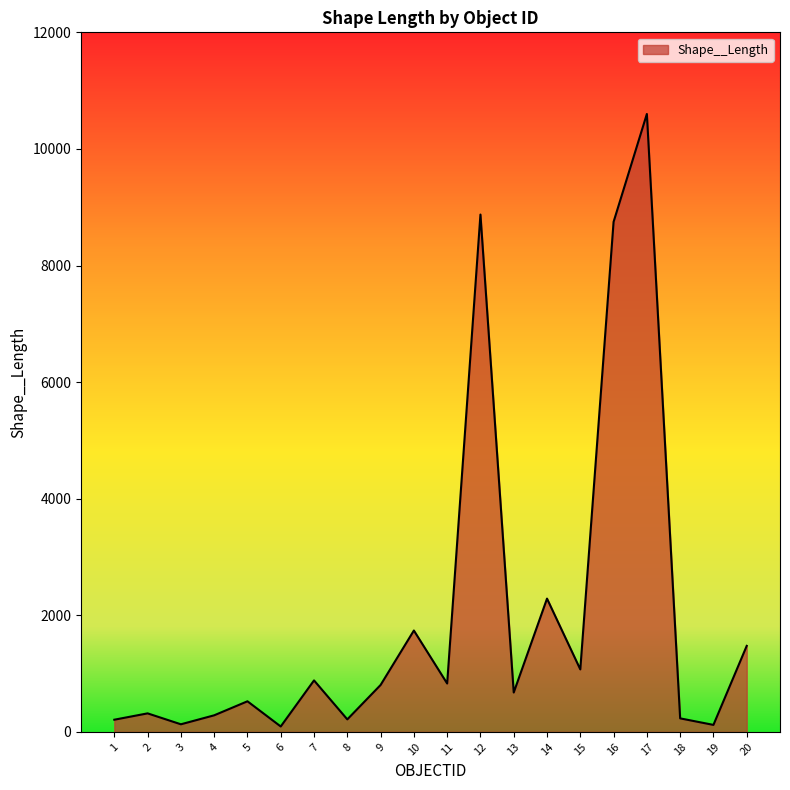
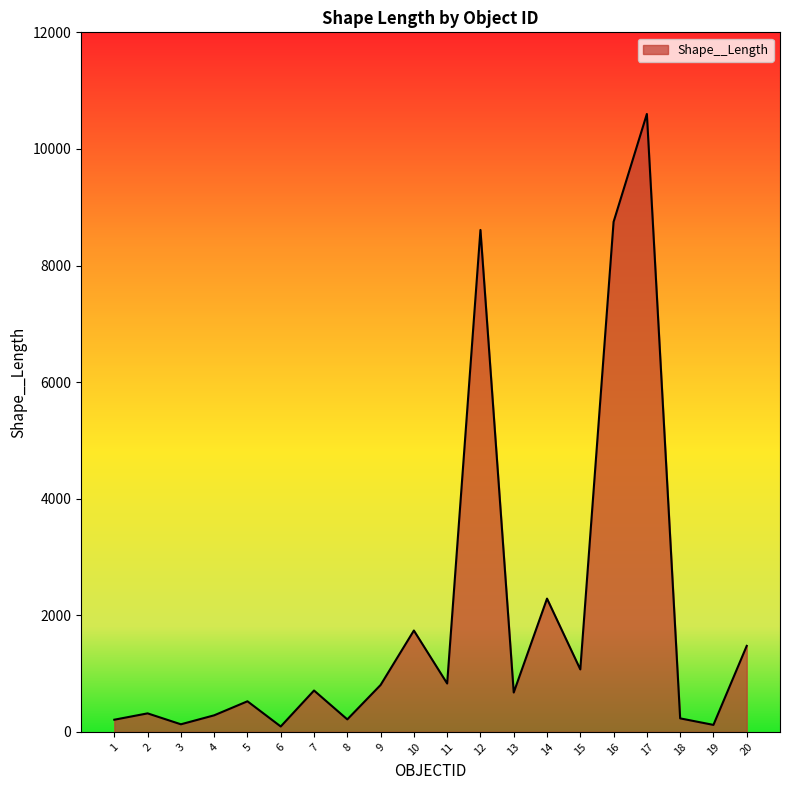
  {
    "1": 200,
    "2": 300,
    "3": 100,
    "4": 300,
    "5": 500,
    "6": 100,
-   "7": 900,
+   "7": 700,
    "8": 200,
    "9": 800,
    "10": 1700,
    "11": 800,
-   "12": 8900,
+   "12": 8600,
    "13": 700,
    "14": 2300,
    "15": 1100,
    "16": 8700,
    "17": 10600,
    "18": 200,
    "19": 100,
    "20": 1500
  }
